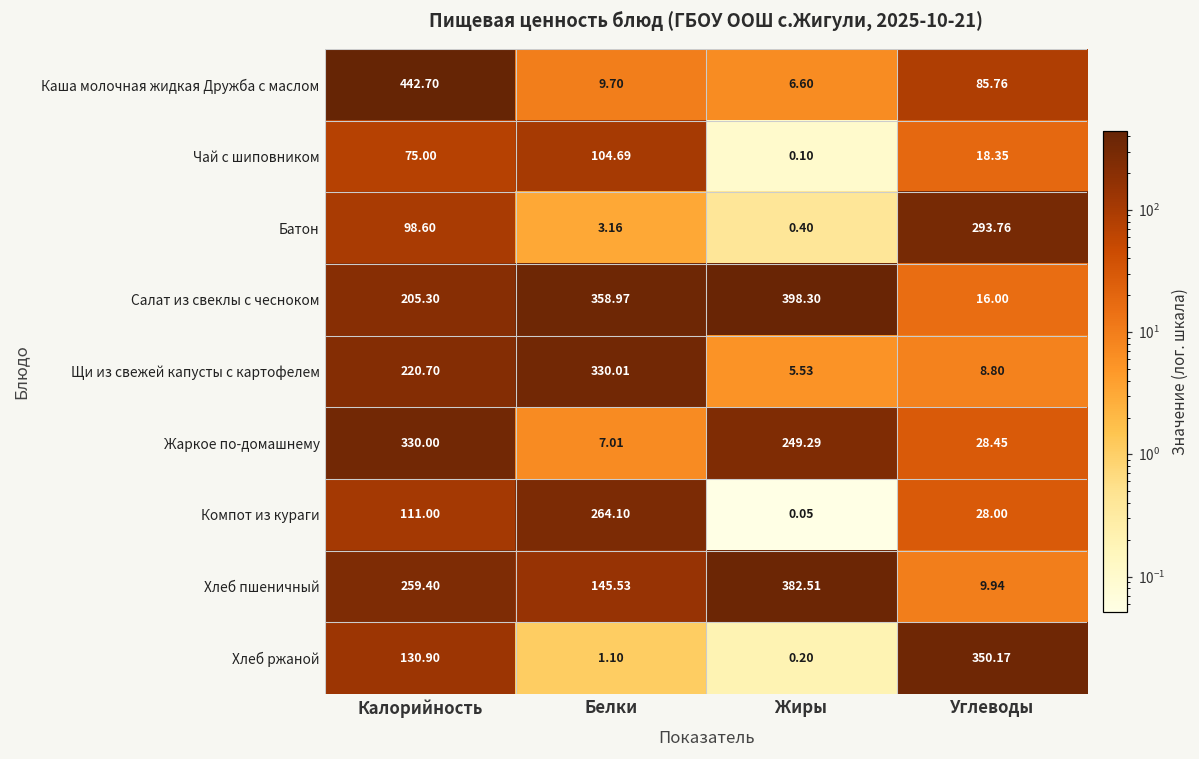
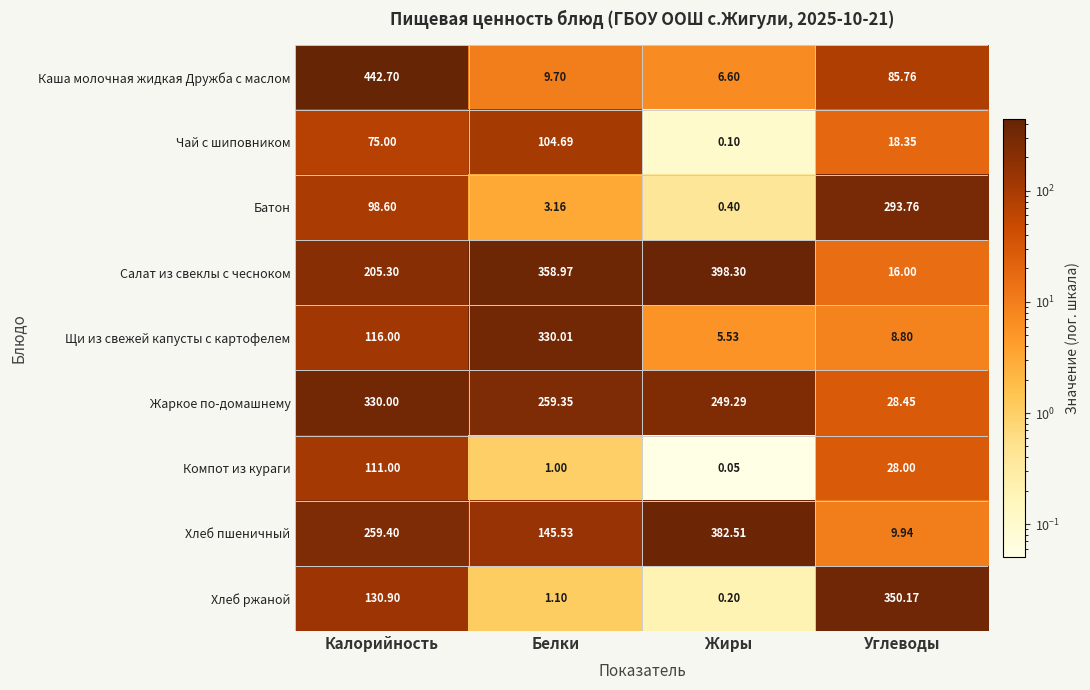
  {
    "Каша молочная жидкая Дружба с маслом": {
      "Калорийность": 442.70,
      "Белки": 9.70,
      "Жиры": 6.60,
      "Углеводы": 85.76
    },
    "Чай с шиповником": {
      "Калорийность": 75.00,
      "Белки": 104.69,
      "Жиры": 0.10,
      "Углеводы": 18.35
    },
    "Батон": {
      "Калорийность": 98.60,
      "Белки": 3.16,
      "Жиры": 0.40,
      "Углеводы": 293.76
    },
    "Салат из свеклы с чесноком": {
      "Калорийность": 205.30,
      "Белки": 358.97,
      "Жиры": 398.30,
      "Углеводы": 16.00
    },
    "Щи из свежей капусты с картофелем": {
-     "Калорийность": 220.70,
+     "Калорийность": 116.00,
      "Белки": 330.01,
      "Жиры": 5.53,
      "Углеводы": 8.80
    },
    "Жаркое по-домашнему": {
      "Калорийность": 330.00,
-     "Белки": 7.01,
+     "Белки": 259.35,
      "Жиры": 249.29,
      "Углеводы": 28.45
    },
    "Компот из кураги": {
      "Калорийность": 111.00,
-     "Белки": 264.10,
+     "Белки": 1.00,
      "Жиры": 0.05,
      "Углеводы": 28.00
    },
    "Хлеб пшеничный": {
      "Калорийность": 259.40,
      "Белки": 145.53,
      "Жиры": 382.51,
      "Углеводы": 9.94
    },
    "Хлеб ржаной": {
      "Калорийность": 130.90,
      "Белки": 1.10,
      "Жиры": 0.20,
      "Углеводы": 350.17
    }
  }
